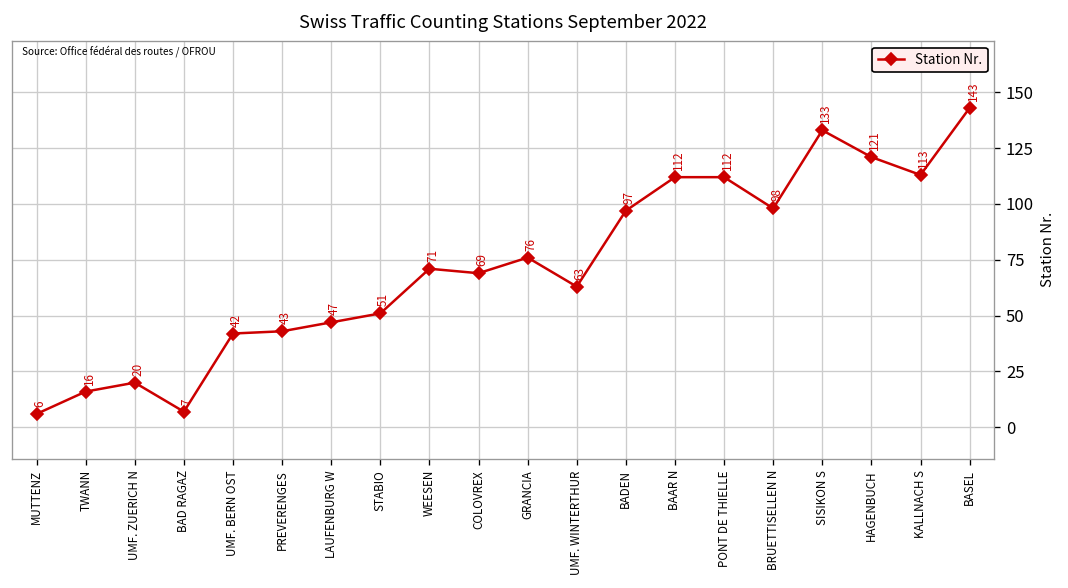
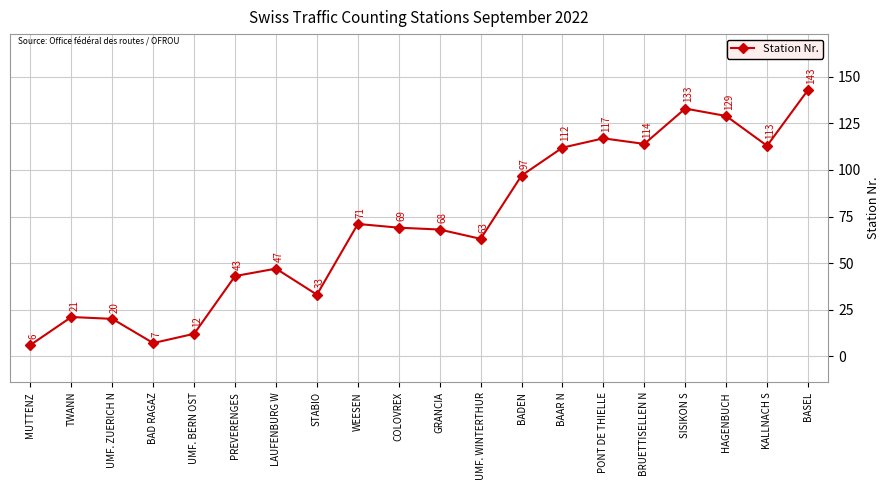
  {
    "MUTTENZ": 6,
-   "TWANN": 16,
+   "TWANN": 21,
    "UMF. ZUERICH N": 20,
    "BAD RAGAZ": 7,
-   "UMF. BERN OST": 42,
+   "UMF. BERN OST": 12,
    "PREVERENGES": 43,
    "LAUFENBURG W": 47,
-   "STABIO": 51,
+   "STABIO": 33,
    "WEESEN": 71,
    "COLOVREX": 69,
-   "GRANCIA": 76,
+   "GRANCIA": 68,
    "UMF. WINTERTHUR": 63,
    "BADEN": 97,
    "BAAR N": 112,
-   "PONT DE THIELLE": 112,
-   "BRUETTISELLEN N": 98,
+   "PONT DE THIELLE": 117,
+   "BRUETTISELLEN N": 114,
    "SISIKON S": 133,
-   "HAGENBUCH": 121,
+   "HAGENBUCH": 129,
    "KALLNACH S": 113,
    "BASEL": 143
  }
